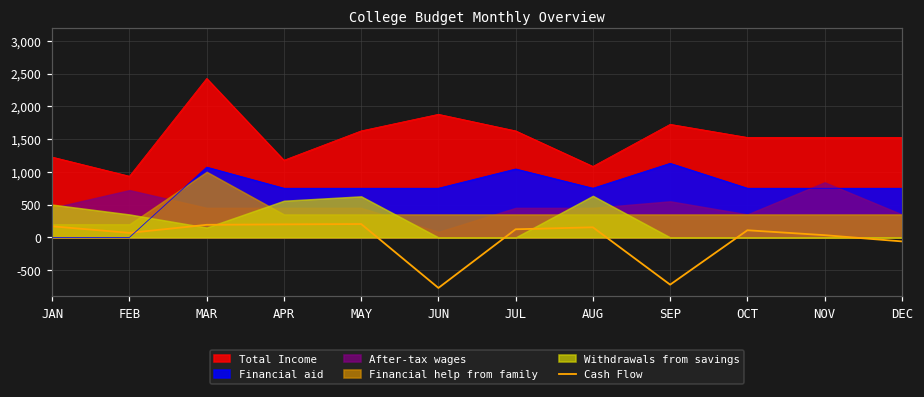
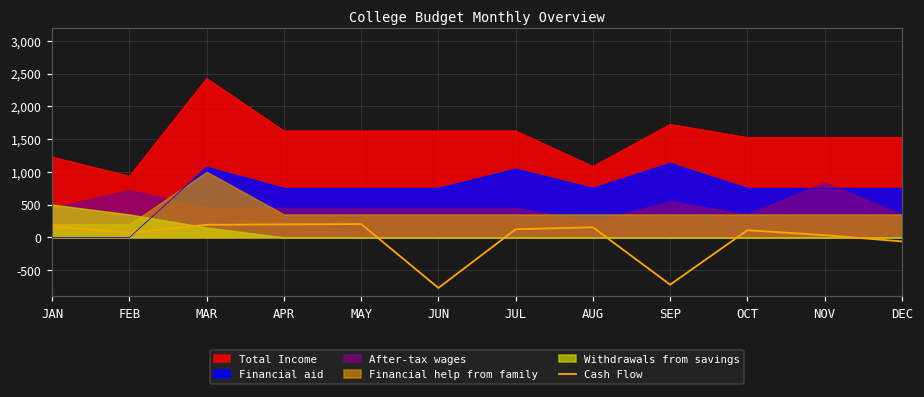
  {
    "Total Income": {
      "JAN": "1,200",
      "FEB": "900",
      "MAR": "2,400",
-     "APR": "1,200",
+     "APR": "1,600",
      "MAY": "1,600",
-     "JUN": "1,900",
+     "JUN": "1,600",
      "JUL": "1,600",
      "AUG": "1,100",
      "SEP": "1,700",
      "OCT": "1,500",
      "NOV": "1,500",
      "DEC": "1,500"
    },
    "Financial aid": {
      "JAN": "0",
      "FEB": "0",
      "MAR": "1,100",
      "APR": "800",
      "MAY": "800",
      "JUN": "800",
      "JUL": "1,000",
      "AUG": "800",
      "SEP": "1,100",
      "OCT": "800",
      "NOV": "800",
      "DEC": "800"
    },
    "After-tax wages": {
      "JAN": "500",
      "FEB": "700",
      "MAR": "500",
      "APR": "500",
      "MAY": "500",
-     "JUN": "100",
+     "JUN": "500",
      "JUL": "500",
-     "AUG": "500",
+     "AUG": "200",
      "SEP": "600",
      "NOV": "800"
    },
    "Withdrawals from savings": {
      "JAN": "500",
      "FEB": "400",
-     "APR": "600",
-     "MAY": "600",
+     "APR": "0",
+     "MAY": "0",
      "JUN": "0",
      "JUL": "0",
-     "AUG": "600",
+     "AUG": "0",
      "SEP": "0",
      "OCT": "0",
      "DEC": "0"
    }
  }
